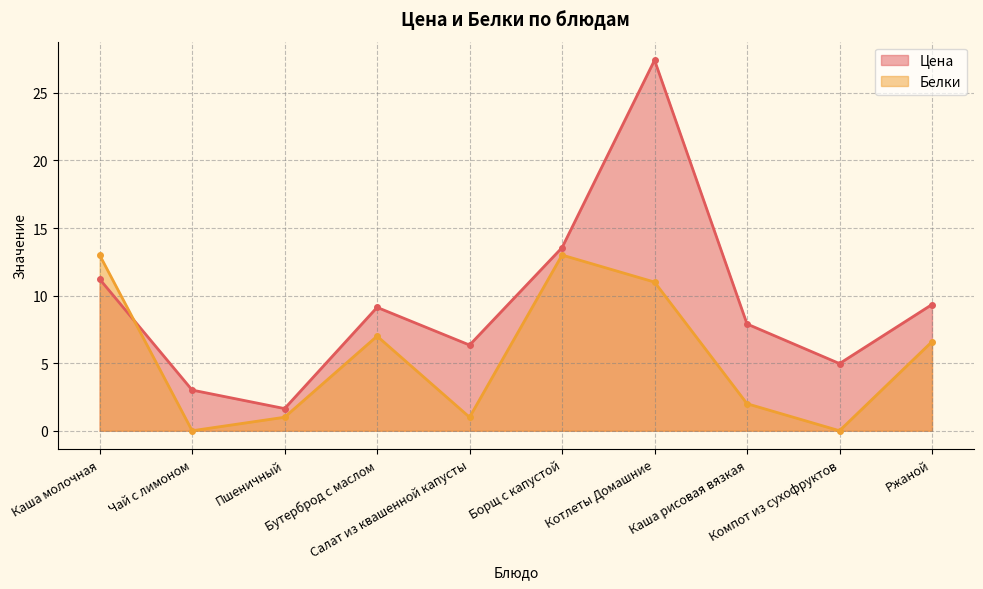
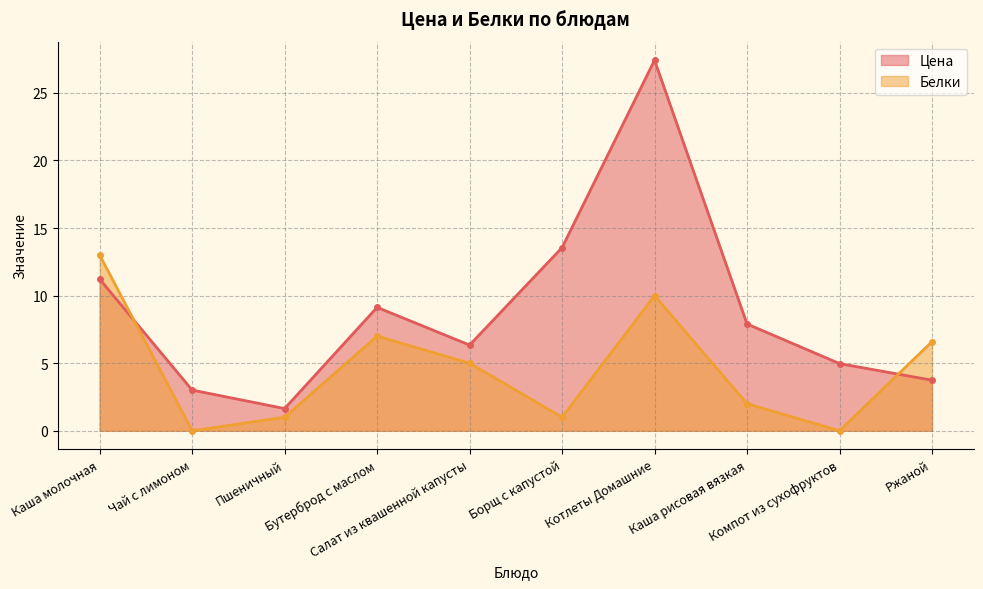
  {
    "Цена": {
      "Каша молочная": 11.2,
      "Чай с лимоном": 3.0,
      "Пшеничный": 1.6,
      "Бутерброд с маслом": 9.1,
      "Салат из квашенной капусты": 6.3,
      "Борщ с капустой": 13.6,
      "Котлеты Домашние": 27.4,
      "Каша рисовая вязкая": 7.9,
      "Компот из сухофруктов": 5.0,
-     "Ржаной": 9.3
+     "Ржаной": 3.7
    },
    "Белки": {
      "Каша молочная": 13,
      "Чай с лимоном": 0,
      "Пшеничный": 1,
      "Бутерброд с маслом": 7,
-     "Салат из квашенной капусты": 1,
-     "Борщ с капустой": 13,
-     "Котлеты Домашние": 11,
+     "Салат из квашенной капусты": 5,
+     "Борщ с капустой": 1,
+     "Котлеты Домашние": 10,
      "Каша рисовая вязкая": 2,
      "Компот из сухофруктов": 0,
      "Ржаной": 6.6
    }
  }
